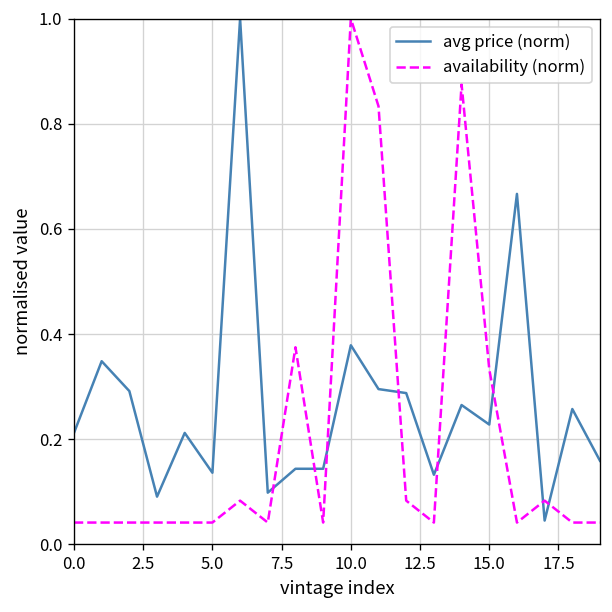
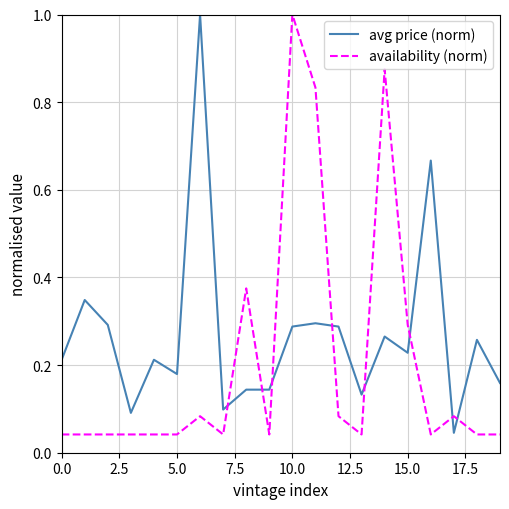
  {
    "avg price (norm)": {
      "0.0": 0.21,
-     "5.0": 0.14,
-     "10.0": 0.38,
+     "5.0": 0.18,
+     "10.0": 0.29,
      "15.0": 0.23
    },
    "availability (norm)": {
      "0.0": 0.04,
      "5.0": 0.04,
      "10.0": 1.00,
-     "15.0": 0.33
+     "15.0": 0.29
    }
  }
